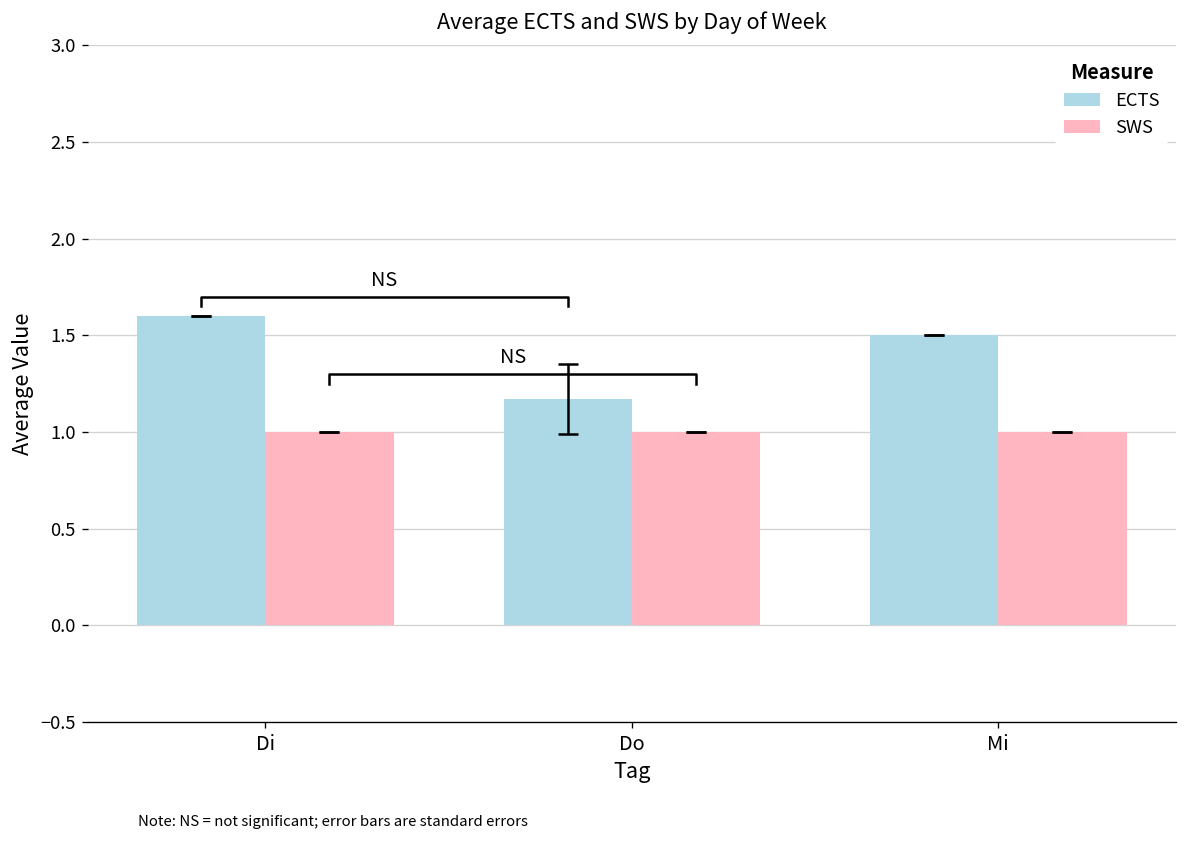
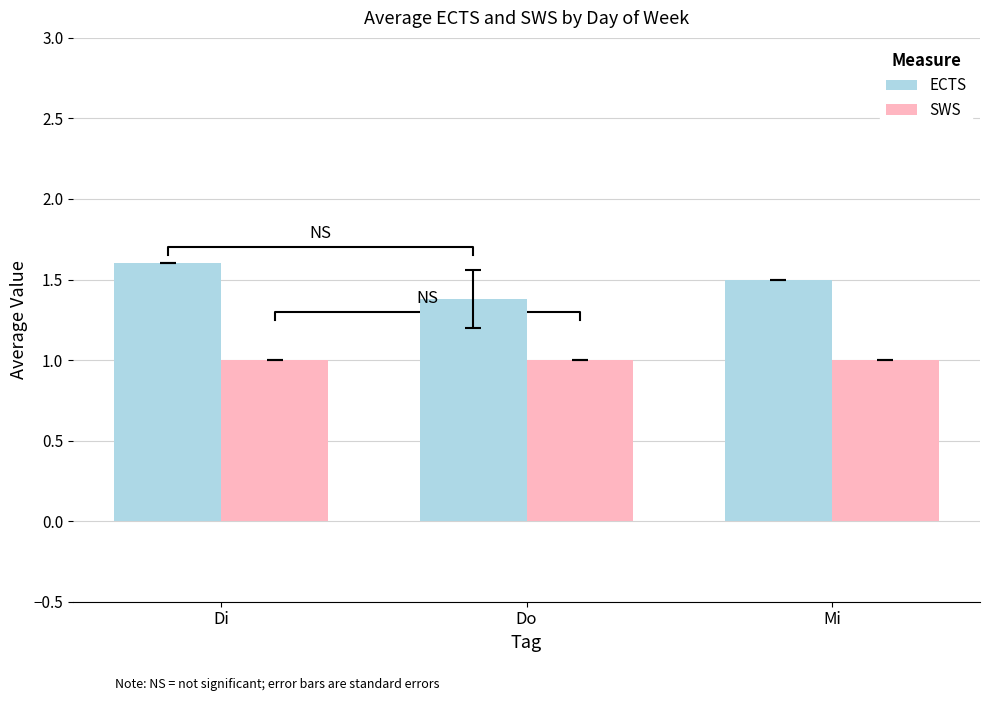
  {
    "ECTS": {
      "Di": 1.60,
-     "Do": 1.17,
+     "Do": 1.38,
      "Mi": 1.50
    },
    "SWS": {
      "Di": 1.00,
      "Do": 1.00,
      "Mi": 1.00
    }
  }
